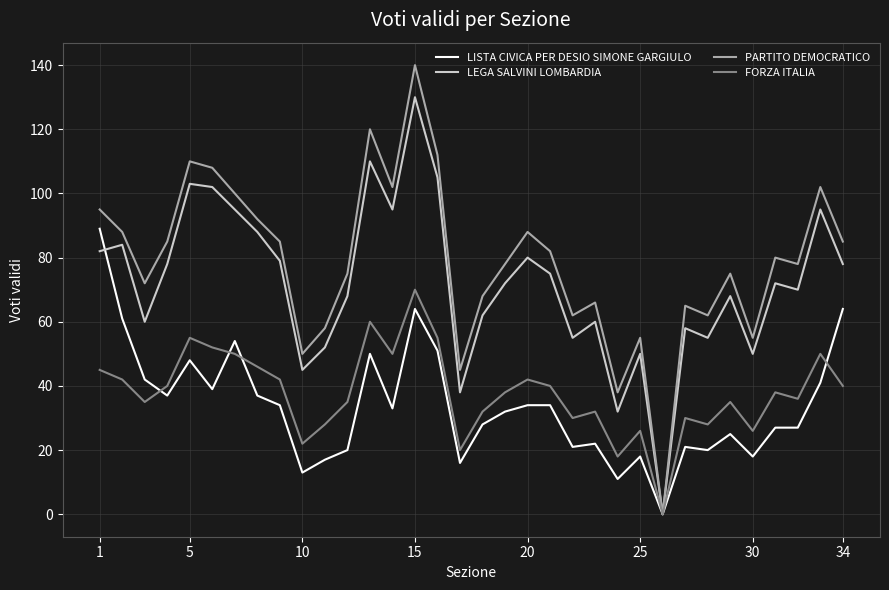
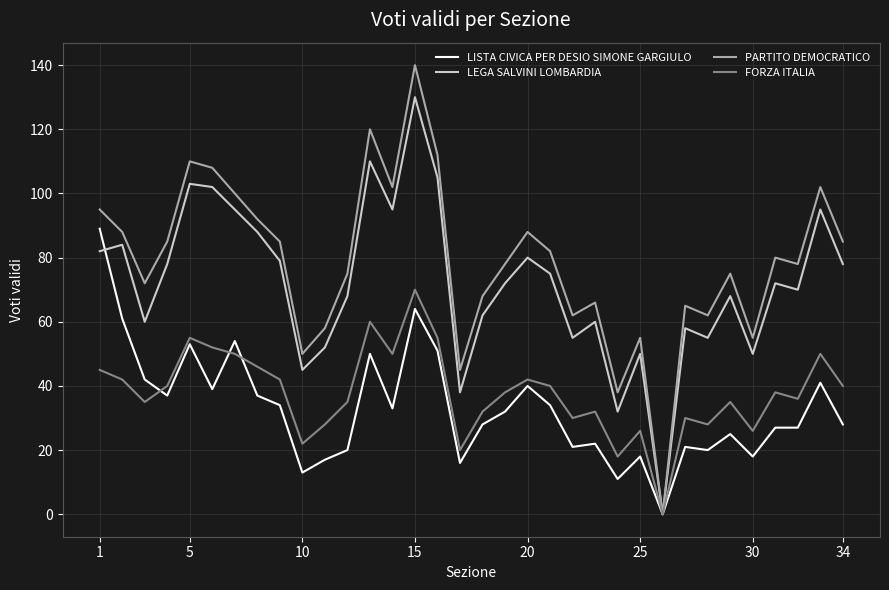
  {
    "LISTA CIVICA PER DESIO SIMONE GARGIULO": {
      "1": 89,
-     "5": 48,
+     "5": 53,
      "10": 13,
      "15": 64,
-     "20": 34,
+     "20": 40,
      "25": 18,
      "30": 18,
-     "34": 64
+     "34": 28
    }
  }
